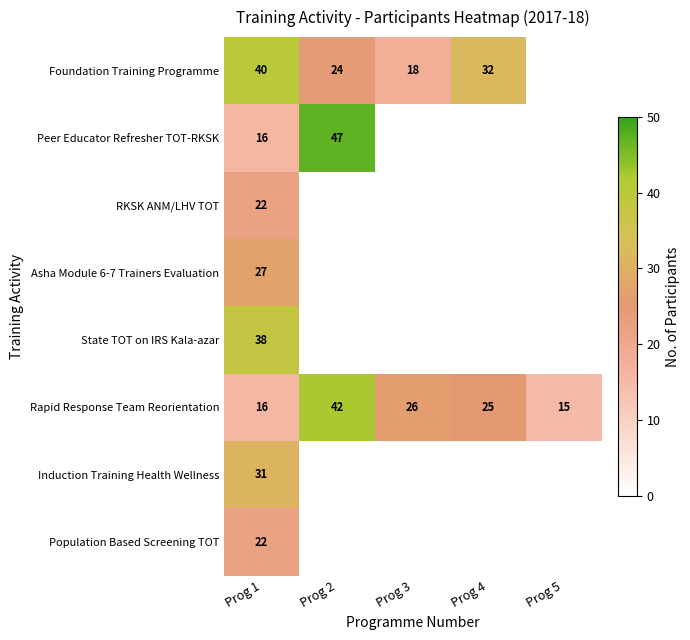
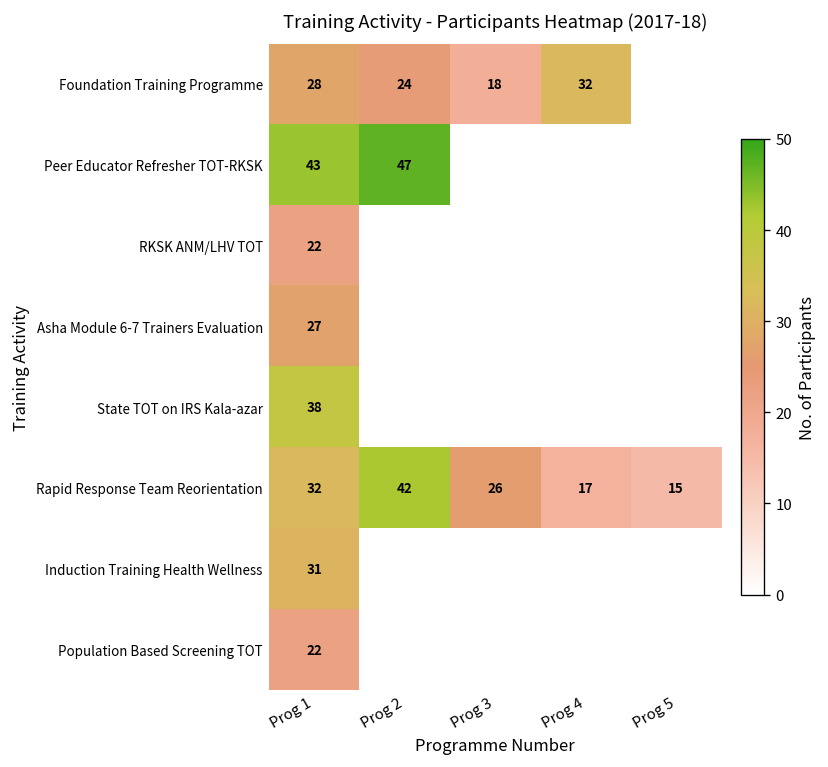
  {
    "Foundation Training Programme": {
-     "Prog 1": 40,
+     "Prog 1": 28,
      "Prog 2": 24,
      "Prog 3": 18,
      "Prog 4": 32
    },
    "Peer Educator Refresher TOT-RKSK": {
-     "Prog 1": 16,
+     "Prog 1": 43,
      "Prog 2": 47
    },
    "RKSK ANM/LHV TOT": {
      "Prog 1": 22
    },
    "Asha Module 6-7 Trainers Evaluation": {
      "Prog 1": 27
    },
    "State TOT on IRS Kala-azar": {
      "Prog 1": 38
    },
    "Rapid Response Team Reorientation": {
-     "Prog 1": 16,
+     "Prog 1": 32,
      "Prog 2": 42,
      "Prog 3": 26,
-     "Prog 4": 25,
+     "Prog 4": 17,
      "Prog 5": 15
    },
    "Induction Training Health Wellness": {
      "Prog 1": 31
    },
    "Population Based Screening TOT": {
      "Prog 1": 22
    }
  }
